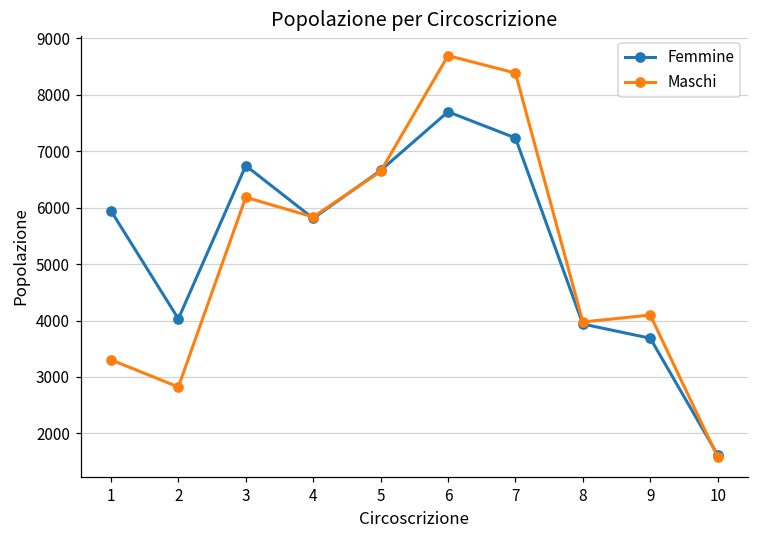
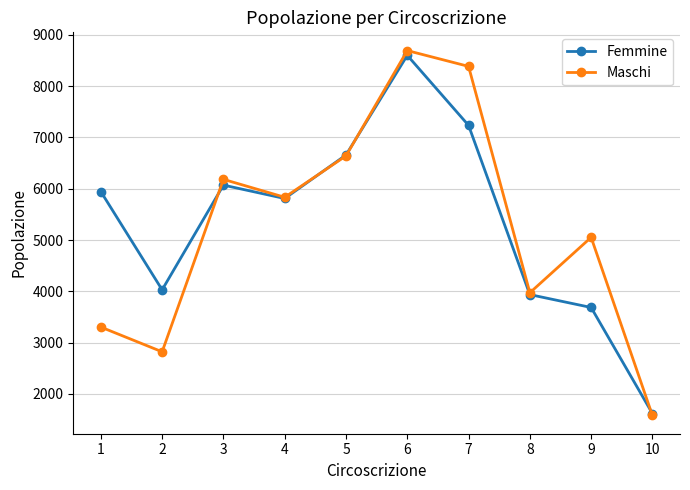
  {
    "Femmine": {
      "1": 5900,
      "2": 4000,
-     "3": 6700,
-     "6": 7700,
+     "3": 6100,
+     "6": 8600,
      "7": 7200,
      "9": 3700
    },
    "Maschi": {
      "1": 3300,
      "2": 2800,
      "3": 6200,
      "6": 8700,
      "7": 8400,
-     "9": 4100
+     "9": 5100
    }
  }
